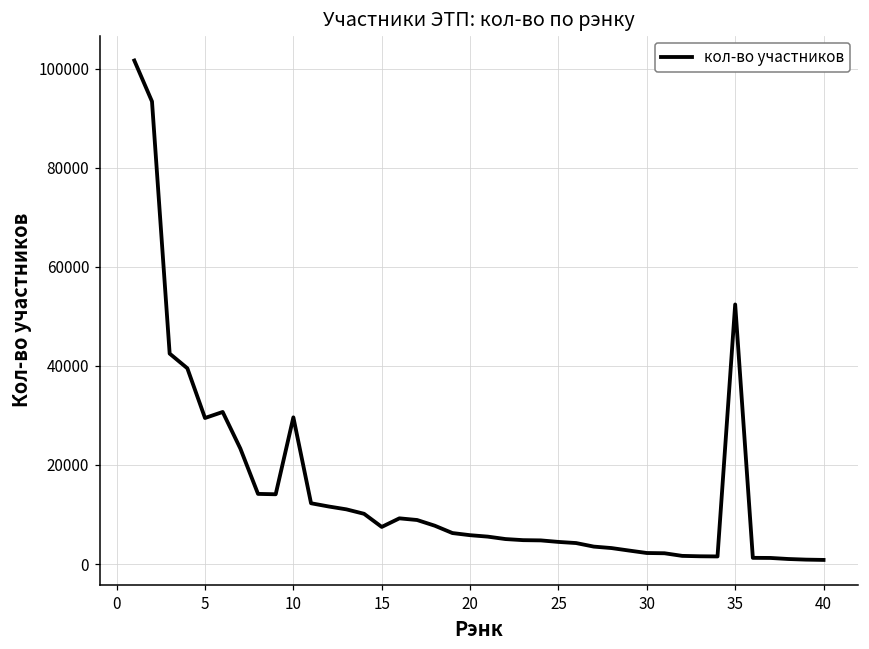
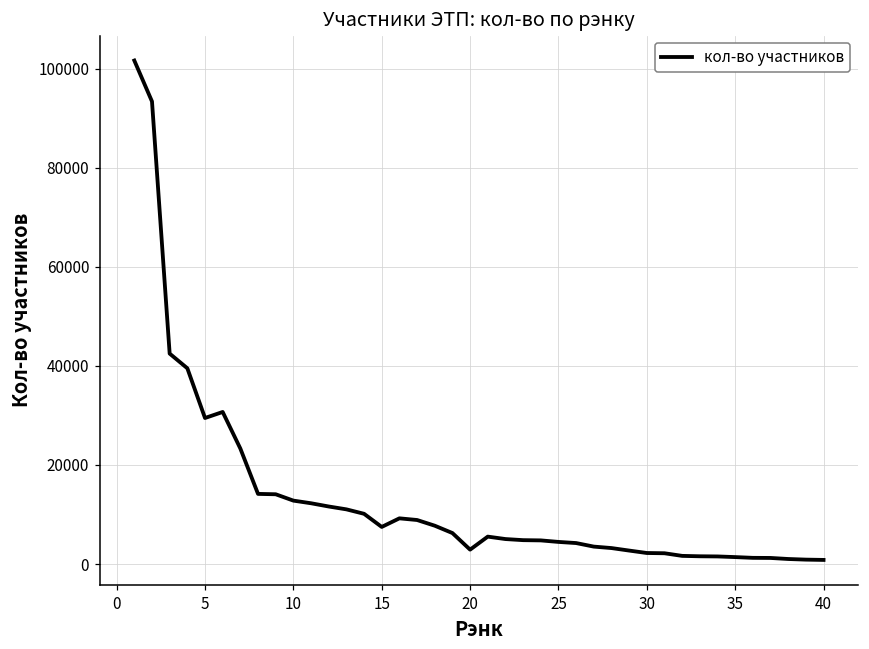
  {
    "5": 29000,
-   "10": 30000,
+   "10": 13000,
    "15": 7000,
-   "20": 6000,
+   "20": 3000,
    "25": 4000,
    "30": 2000,
-   "35": 52000,
+   "35": 1000,
    "40": 1000
  }
